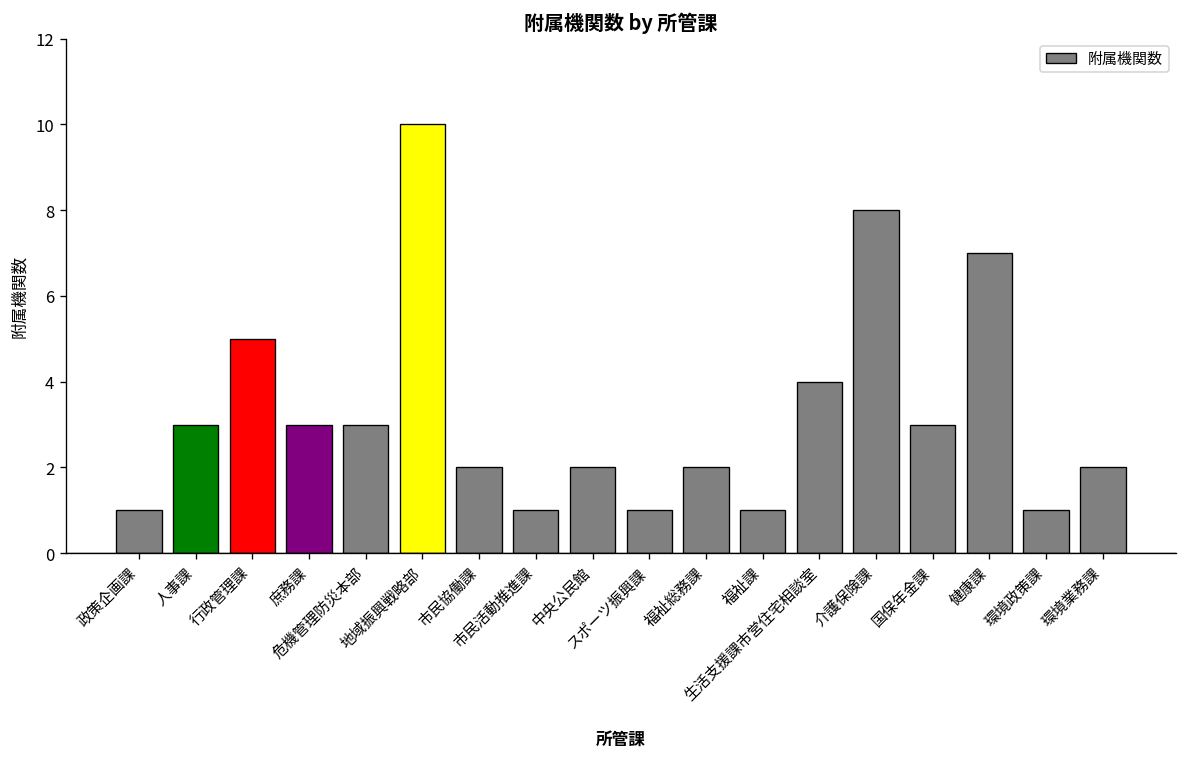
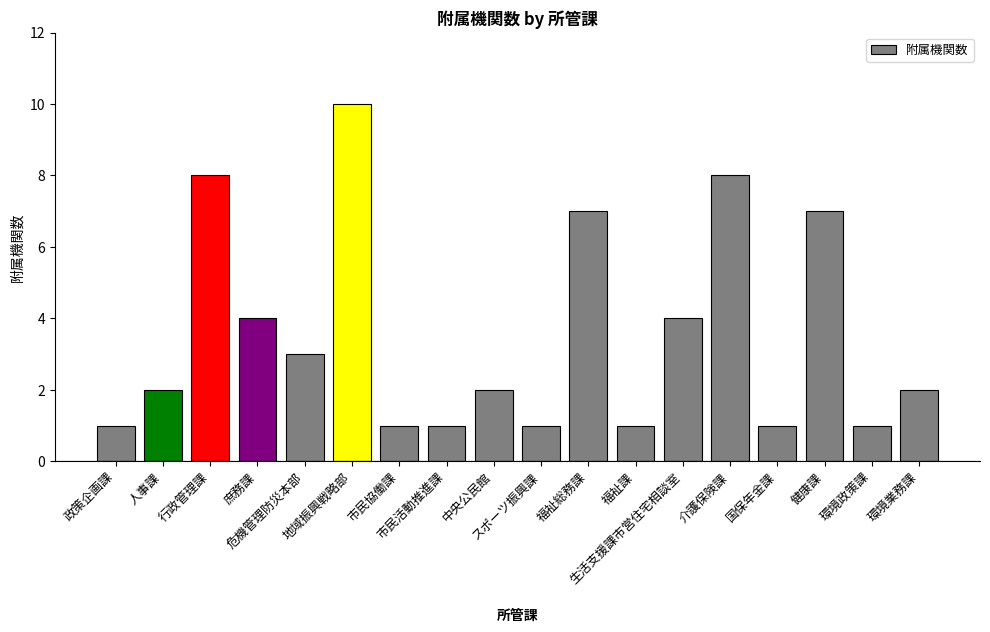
  {
    "政策企画課": 1,
-   "人事課": 3,
-   "行政管理課": 5,
-   "庶務課": 3,
+   "人事課": 2,
+   "行政管理課": 8,
+   "庶務課": 4,
    "危機管理防災本部": 3,
    "地域振興戦略部": 10,
-   "市民協働課": 2,
+   "市民協働課": 1,
    "市民活動推進課": 1,
    "中央公民館": 2,
    "スポーツ振興課": 1,
-   "福祉総務課": 2,
+   "福祉総務課": 7,
    "福祉課": 1,
    "生活支援課市営住宅相談室": 4,
    "介護保険課": 8,
-   "国保年金課": 3,
+   "国保年金課": 1,
    "健康課": 7,
    "環境政策課": 1,
    "環境業務課": 2
  }
